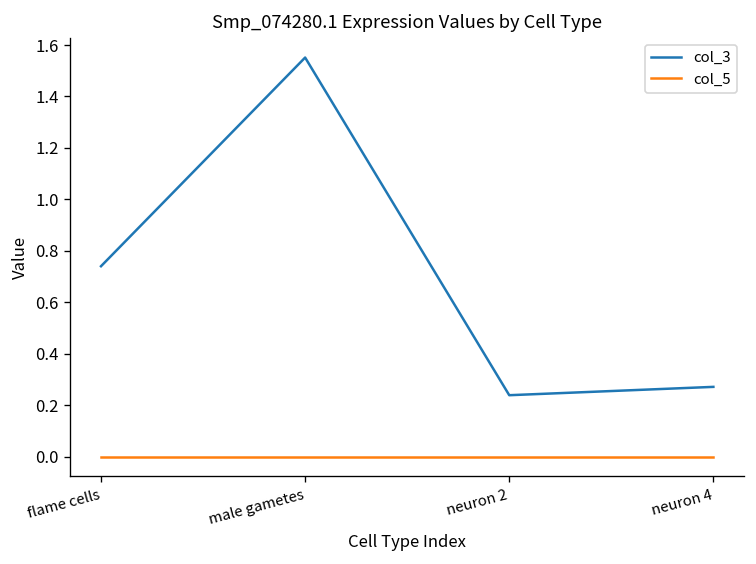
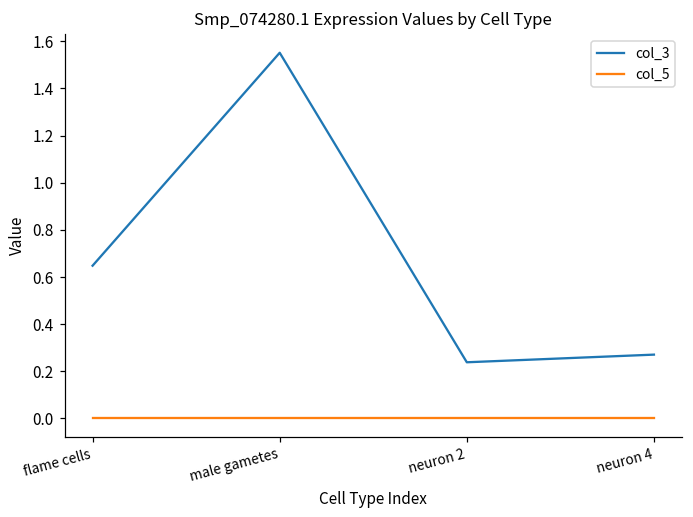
  {
    "col_3": {
-     "flame cells": 0.74,
+     "flame cells": 0.65,
      "male gametes": 1.55,
      "neuron 2": 0.24,
      "neuron 4": 0.27
    },
    "col_5": {
      "flame cells": 0.00,
      "male gametes": 0.00,
      "neuron 2": 0.00,
      "neuron 4": 0.00
    }
  }
